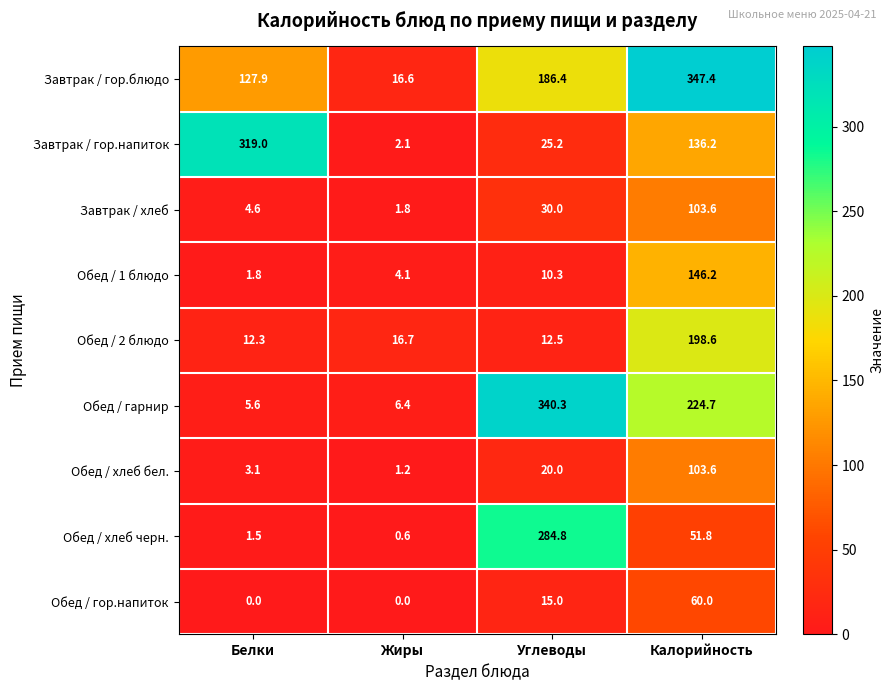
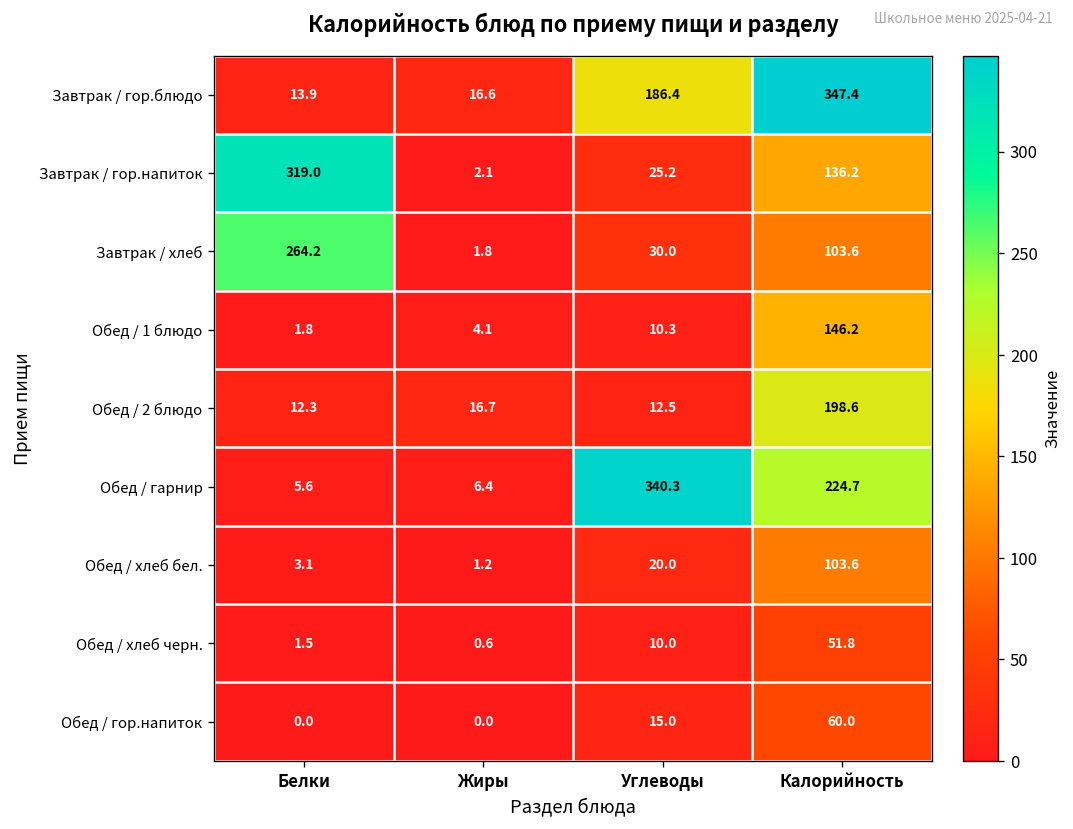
  {
    "Завтрак / гор.блюдо": {
-     "Белки": 127.9,
+     "Белки": 13.9,
      "Жиры": 16.6,
      "Углеводы": 186.4,
      "Калорийность": 347.4
    },
    "Завтрак / гор.напиток": {
      "Белки": 319.0,
      "Жиры": 2.1,
      "Углеводы": 25.2,
      "Калорийность": 136.2
    },
    "Завтрак / хлеб": {
-     "Белки": 4.6,
+     "Белки": 264.2,
      "Жиры": 1.8,
      "Углеводы": 30.0,
      "Калорийность": 103.6
    },
    "Обед / 1 блюдо": {
      "Белки": 1.8,
      "Жиры": 4.1,
      "Углеводы": 10.3,
      "Калорийность": 146.2
    },
    "Обед / 2 блюдо": {
      "Белки": 12.3,
      "Жиры": 16.7,
      "Углеводы": 12.5,
      "Калорийность": 198.6
    },
    "Обед / гарнир": {
      "Белки": 5.6,
      "Жиры": 6.4,
      "Углеводы": 340.3,
      "Калорийность": 224.7
    },
    "Обед / хлеб бел.": {
      "Белки": 3.1,
      "Жиры": 1.2,
      "Углеводы": 20.0,
      "Калорийность": 103.6
    },
    "Обед / хлеб черн.": {
      "Белки": 1.5,
      "Жиры": 0.6,
-     "Углеводы": 284.8,
+     "Углеводы": 10.0,
      "Калорийность": 51.8
    },
    "Обед / гор.напиток": {
      "Белки": 0.0,
      "Жиры": 0.0,
      "Углеводы": 15.0,
      "Калорийность": 60.0
    }
  }
